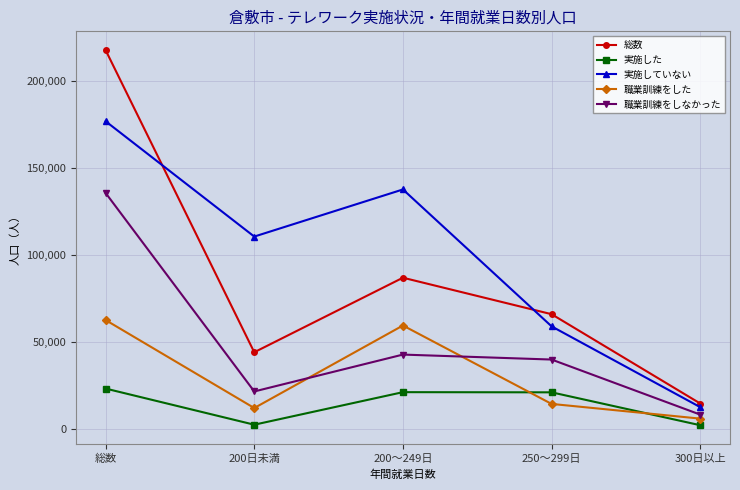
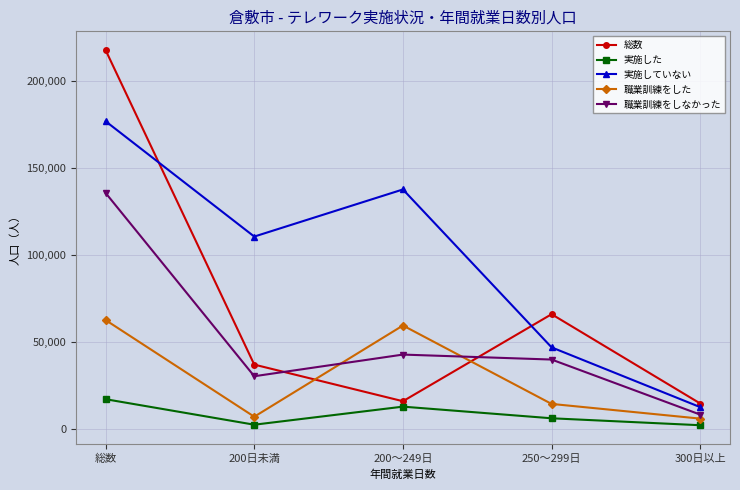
  {
    "総数": {
      "総数": "218,000",
-     "200日未満": "44,000",
-     "200～249日": "87,000",
+     "200日未満": "37,000",
+     "200～249日": "16,000",
      "250～299日": "66,000",
      "300日以上": "14,000"
    },
    "実施した": {
-     "総数": "23,000",
+     "総数": "17,000",
      "200日未満": "2,000",
-     "200～249日": "21,000",
-     "250～299日": "21,000",
+     "200～249日": "13,000",
+     "250～299日": "6,000",
      "300日以上": "2,000"
    },
    "実施していない": {
      "総数": "177,000",
      "200日未満": "110,000",
      "200～249日": "138,000",
-     "250～299日": "59,000",
+     "250～299日": "47,000",
      "300日以上": "12,000"
    },
    "職業訓練をした": {
      "総数": "62,000",
-     "200日未満": "12,000",
+     "200日未満": "7,000",
      "200～249日": "59,000",
      "250～299日": "14,000",
      "300日以上": "6,000"
    },
    "職業訓練をしなかった": {
      "総数": "136,000",
-     "200日未満": "21,000",
+     "200日未満": "30,000",
      "200～249日": "43,000",
      "250～299日": "40,000",
      "300日以上": "8,000"
    }
  }
